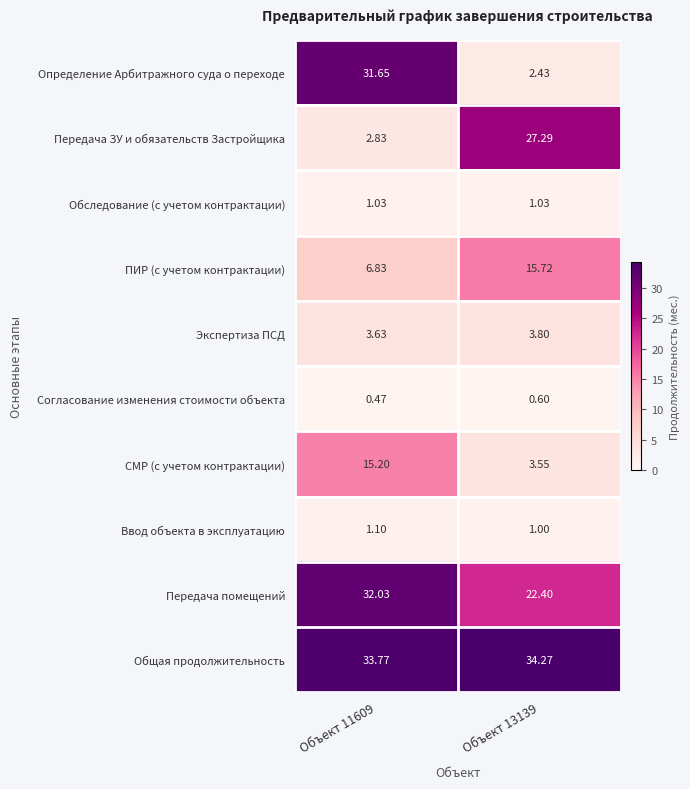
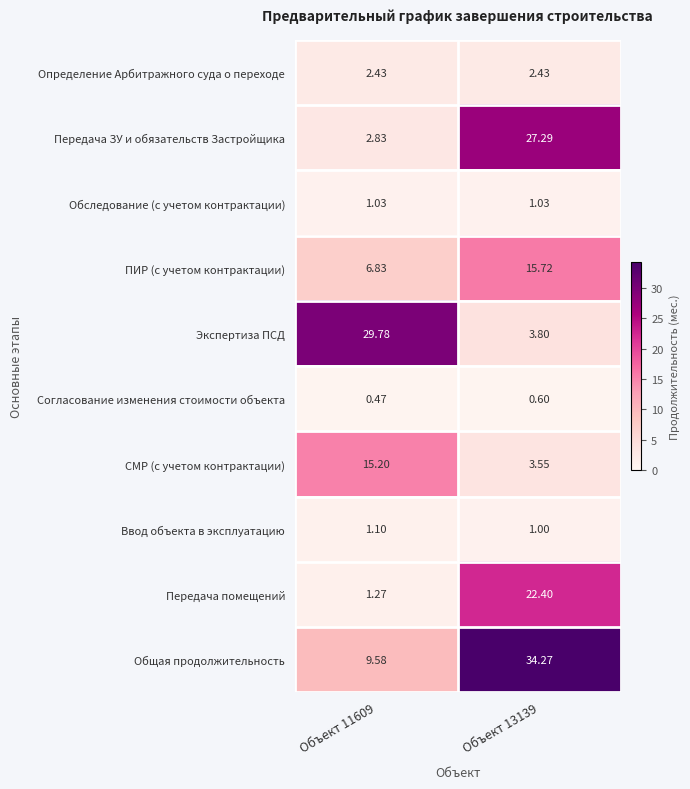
  {
    "Определение Арбитражного суда о переходе": {
-     "Объект 11609": 31.65,
+     "Объект 11609": 2.43,
      "Объект 13139": 2.43
    },
    "Передача ЗУ и обязательств Застройщика": {
      "Объект 11609": 2.83,
      "Объект 13139": 27.29
    },
    "Обследование (с учетом контрактации)": {
      "Объект 11609": 1.03,
      "Объект 13139": 1.03
    },
    "ПИР (с учетом контрактации)": {
      "Объект 11609": 6.83,
      "Объект 13139": 15.72
    },
    "Экспертиза ПСД": {
-     "Объект 11609": 3.63,
+     "Объект 11609": 29.78,
      "Объект 13139": 3.80
    },
    "Согласование изменения стоимости объекта": {
      "Объект 11609": 0.47,
      "Объект 13139": 0.60
    },
    "СМР (с учетом контрактации)": {
      "Объект 11609": 15.20,
      "Объект 13139": 3.55
    },
    "Ввод объекта в эксплуатацию": {
      "Объект 11609": 1.10,
      "Объект 13139": 1.00
    },
    "Передача помещений": {
-     "Объект 11609": 32.03,
+     "Объект 11609": 1.27,
      "Объект 13139": 22.40
    },
    "Общая продолжительность": {
-     "Объект 11609": 33.77,
+     "Объект 11609": 9.58,
      "Объект 13139": 34.27
    }
  }
